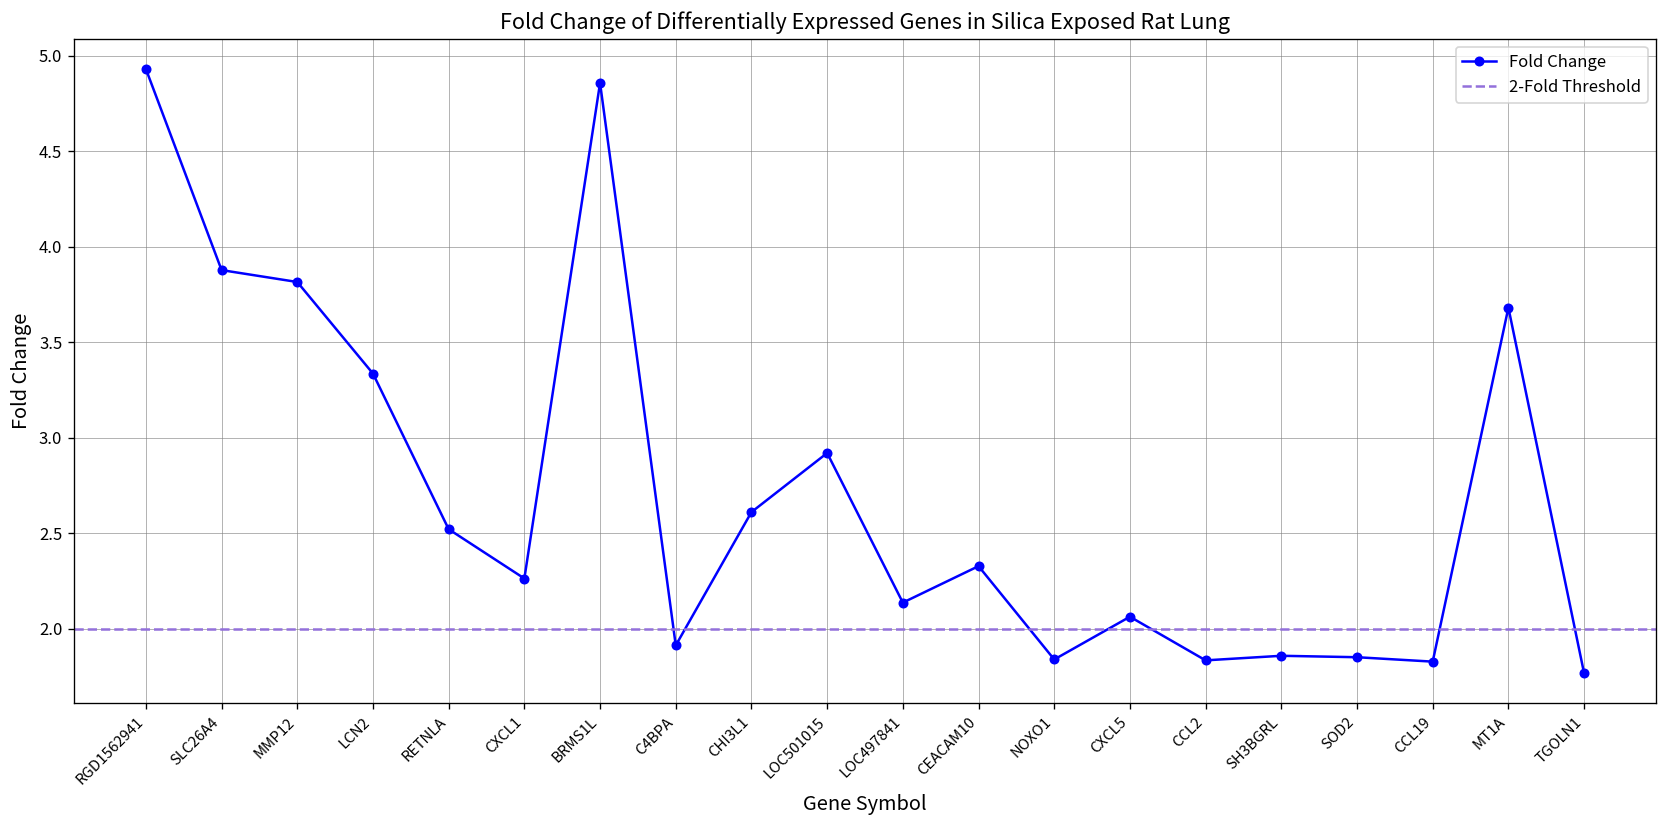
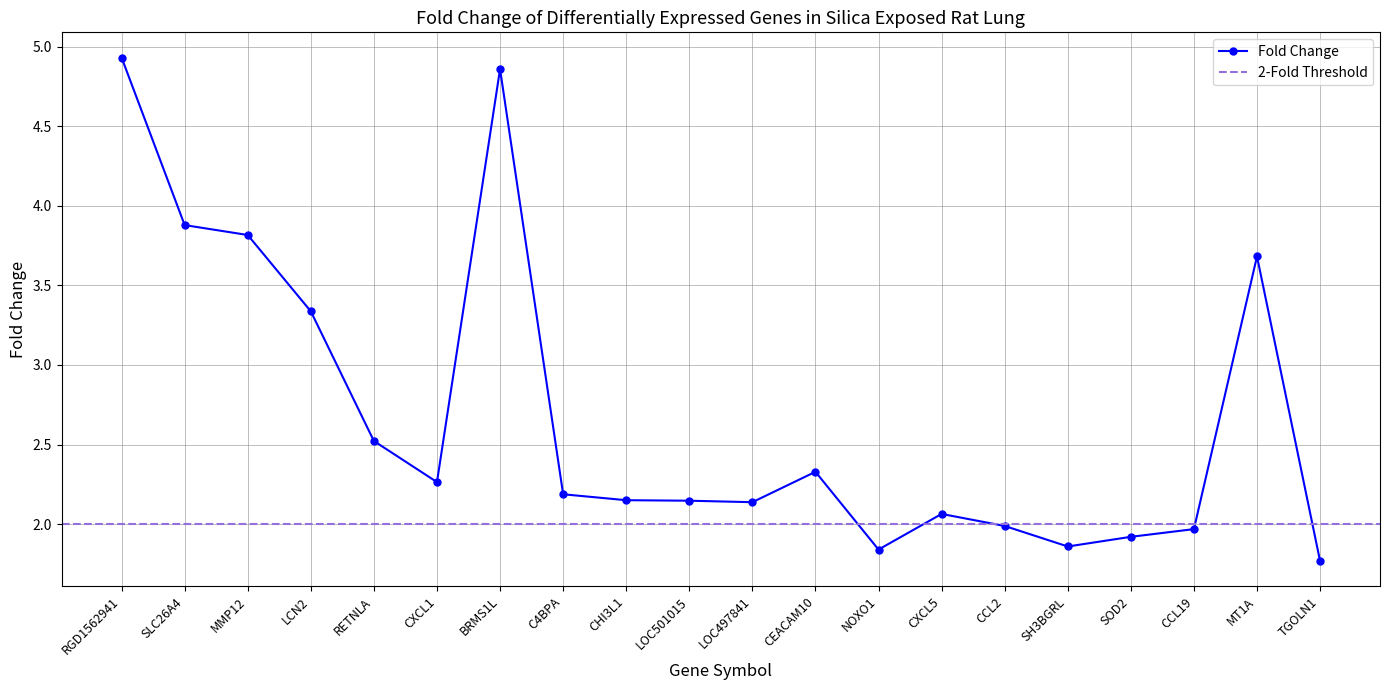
  {
    "RGD1562941": 4.93,
    "SLC26A4": 3.88,
    "MMP12": 3.82,
    "LCN2": 3.34,
    "RETNLA": 2.52,
    "CXCL1": 2.26,
    "BRMS1L": 4.86,
-   "C4BPA": 1.91,
-   "CHI3L1": 2.61,
-   "LOC501015": 2.92,
+   "C4BPA": 2.19,
+   "CHI3L1": 2.15,
+   "LOC501015": 2.15,
    "LOC497841": 2.14,
    "CEACAM10": 2.33,
    "NOXO1": 1.84,
    "CXCL5": 2.06,
-   "CCL2": 1.84,
+   "CCL2": 1.99,
    "SH3BGRL": 1.86,
-   "SOD2": 1.85,
-   "CCL19": 1.83,
+   "SOD2": 1.92,
+   "CCL19": 1.97,
    "MT1A": 3.68,
    "TGOLN1": 1.77
  }
